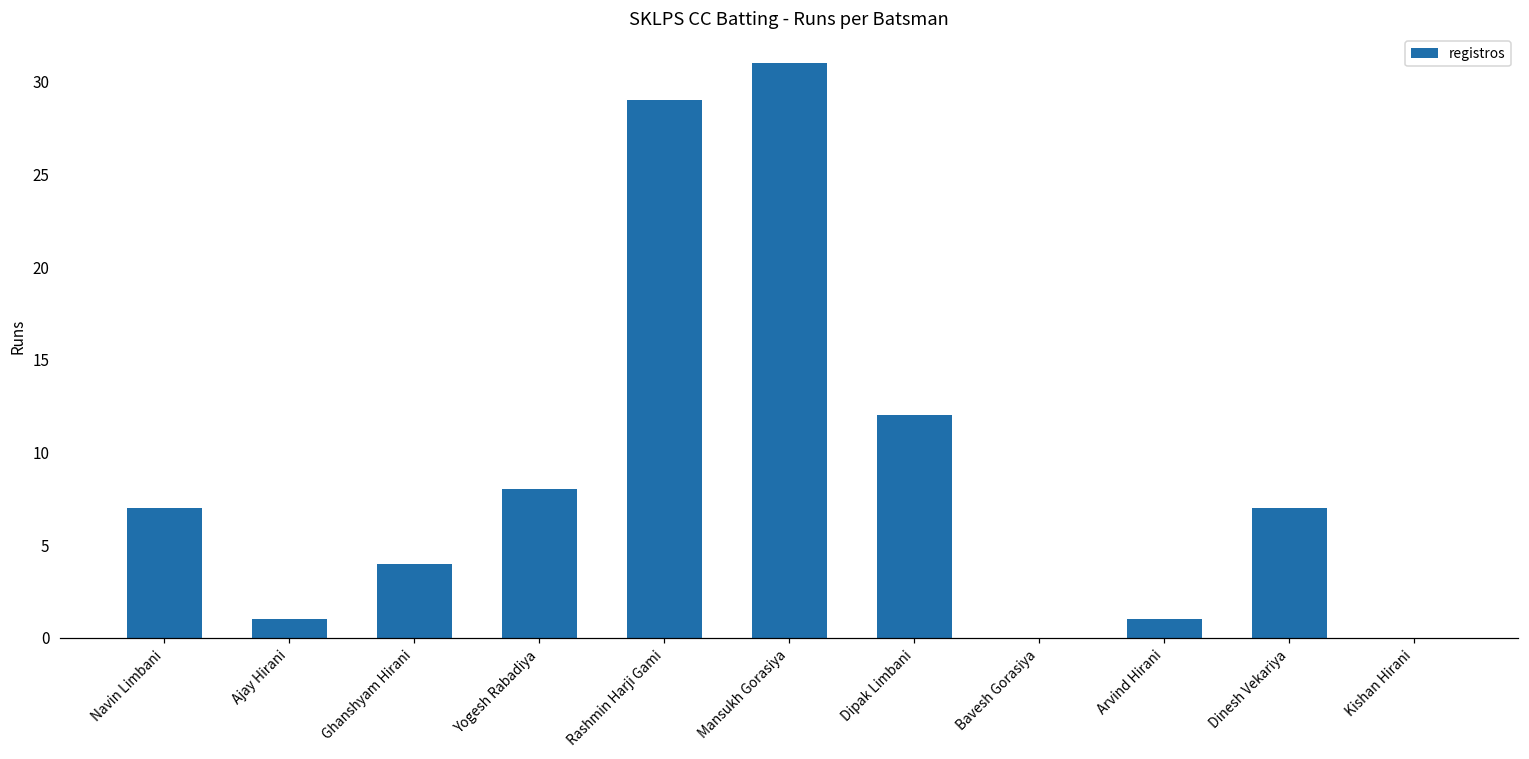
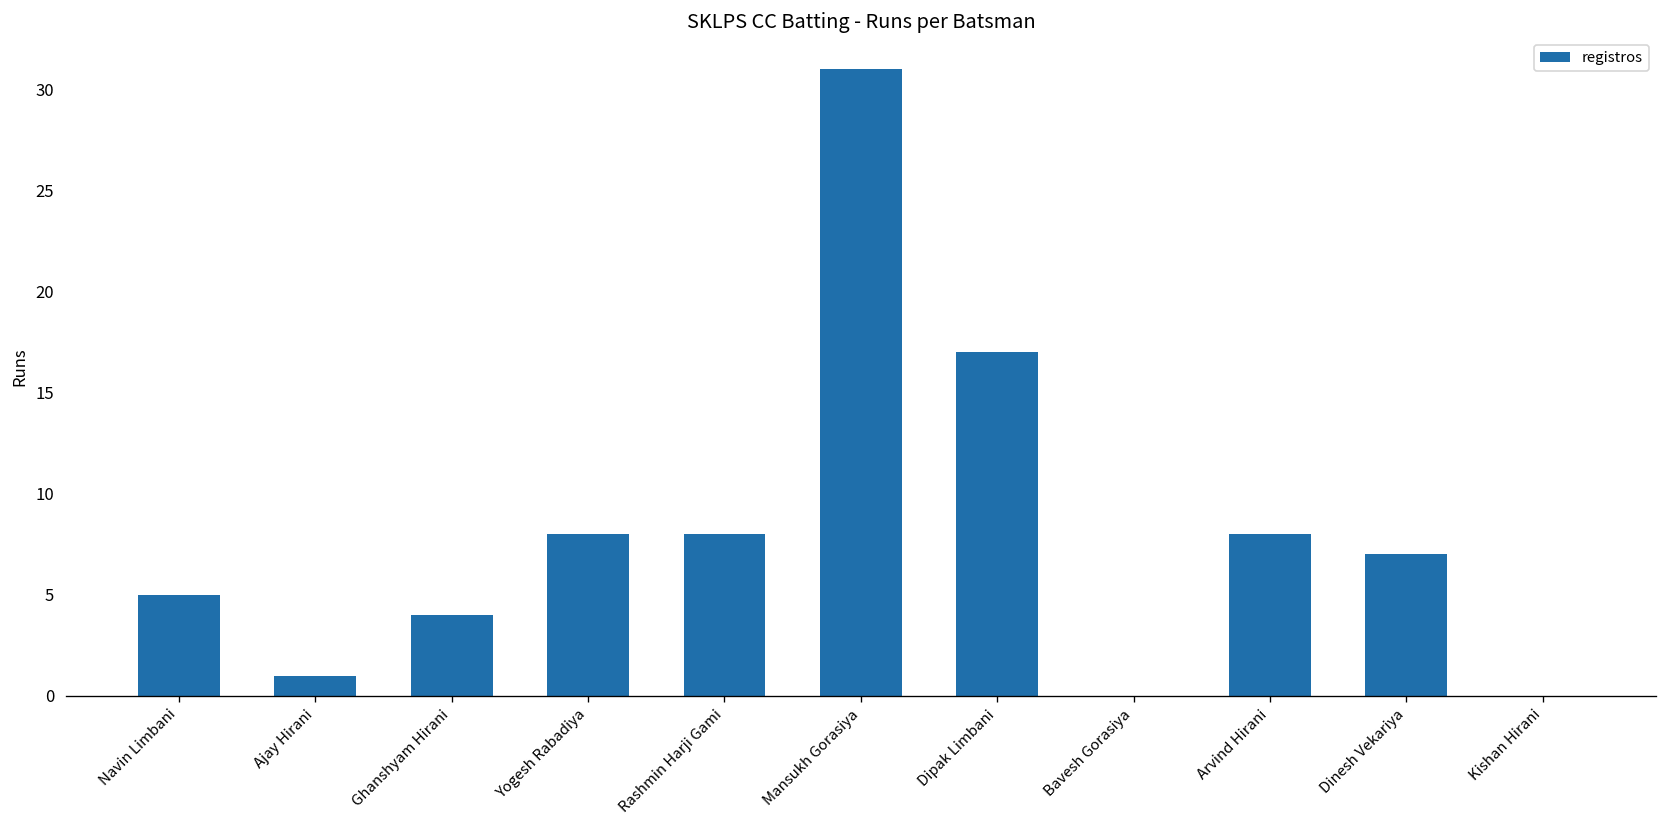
  {
-   "Navin Limbani": 7,
+   "Navin Limbani": 5,
    "Ajay Hirani": 1,
    "Ghanshyam Hirani": 4,
    "Yogesh Rabadiya": 8,
-   "Rashmin Harji Gami": 29,
+   "Rashmin Harji Gami": 8,
    "Mansukh Gorasiya": 31,
-   "Dipak Limbani": 12,
+   "Dipak Limbani": 17,
    "Bavesh Gorasiya": 0,
-   "Arvind Hirani": 1,
+   "Arvind Hirani": 8,
    "Dinesh Vekariya": 7,
    "Kishan Hirani": 0
  }
